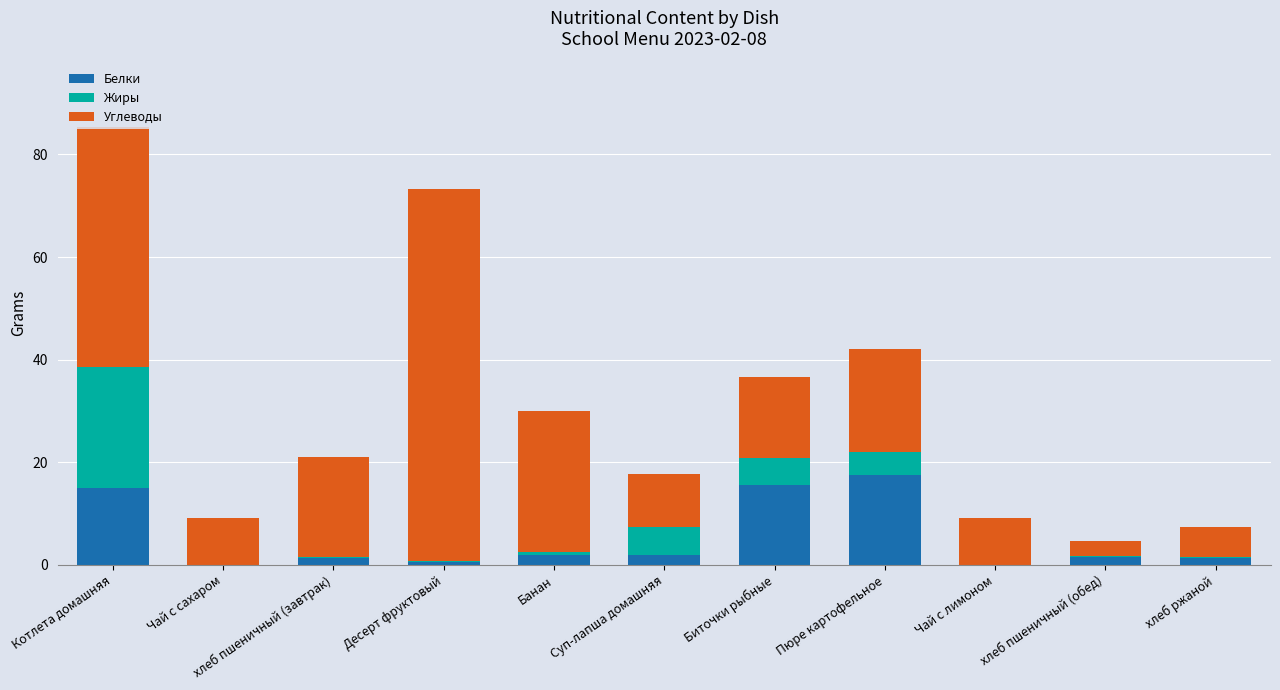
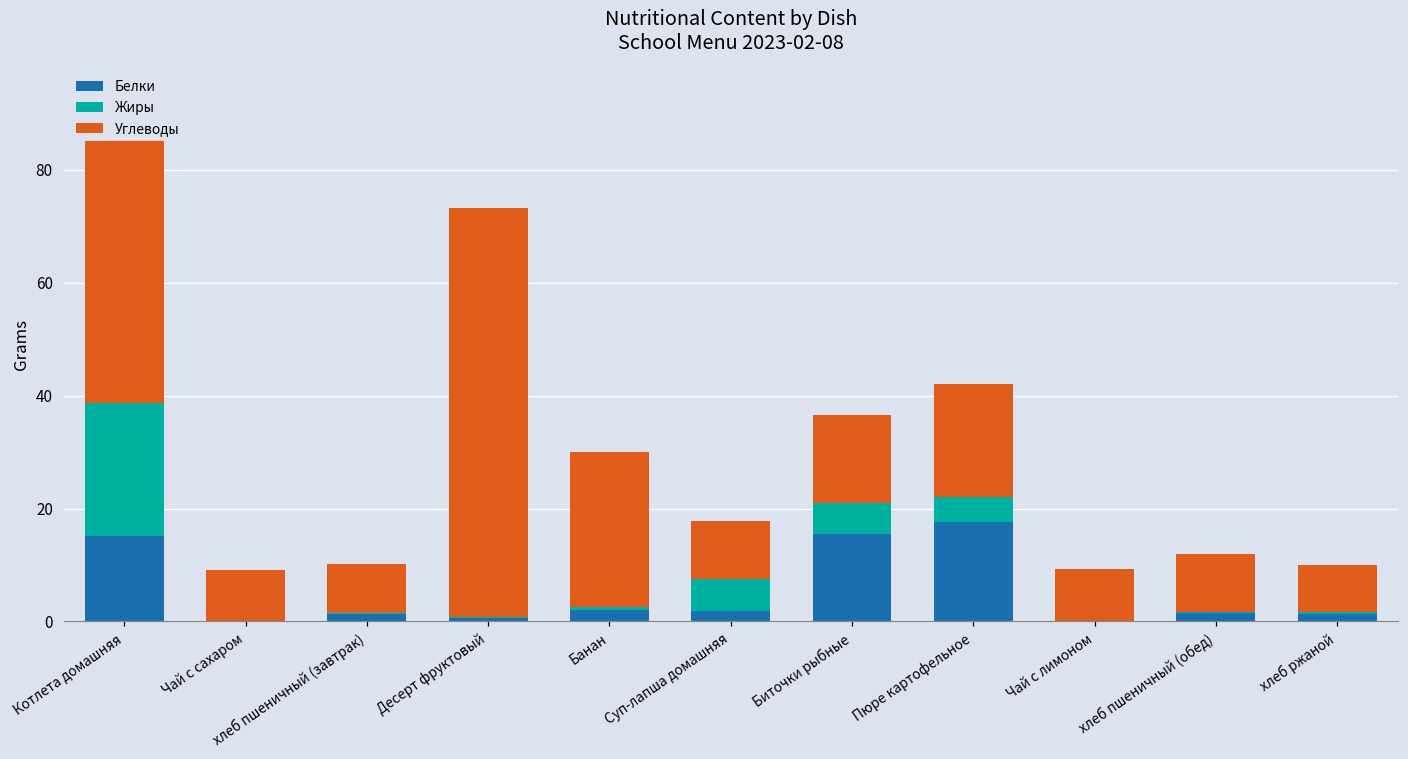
  {
    "Белки": {
      "Котлета домашняя": 15,
      "Чай с сахаром": 0,
      "хлеб пшеничный (завтрак)": 1,
      "Десерт фруктовый": 1,
      "Банан": 2,
      "Суп-лапша домашняя": 2,
      "Биточки рыбные": 16,
      "Пюре картофельное": 18,
      "хлеб пшеничный (обед)": 2,
      "хлеб ржаной": 1
    },
    "Жиры": {
      "Котлета домашняя": 24,
      "Чай с сахаром": 0,
      "Банан": 1,
      "Суп-лапша домашняя": 6,
      "Биточки рыбные": 5,
      "Пюре картофельное": 4,
      "Чай с лимоном": 0
    },
    "Углеводы": {
      "Чай с сахаром": 9,
-     "хлеб пшеничный (завтрак)": 20,
+     "хлеб пшеничный (завтрак)": 9,
      "Десерт фруктовый": 73,
      "Банан": 27,
      "Суп-лапша домашняя": 10,
      "Биточки рыбные": 16,
      "Пюре картофельное": 20,
      "Чай с лимоном": 9,
-     "хлеб пшеничный (обед)": 3,
-     "хлеб ржаной": 6
+     "хлеб пшеничный (обед)": 10,
+     "хлеб ржаной": 8
    }
  }
